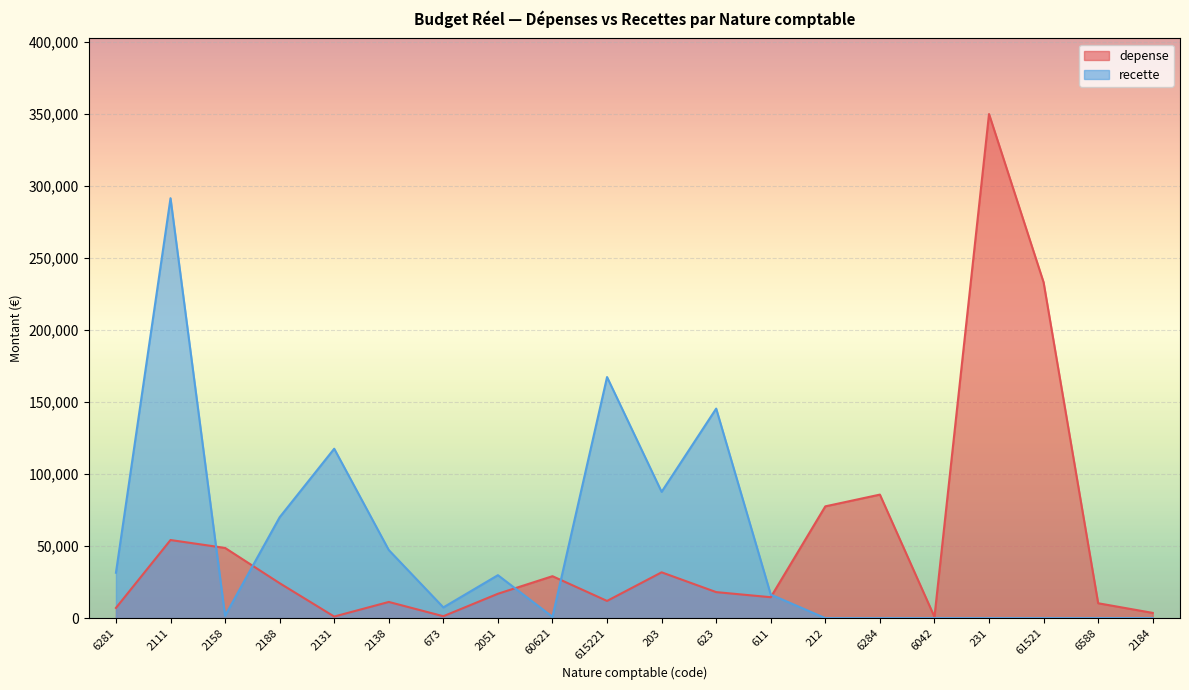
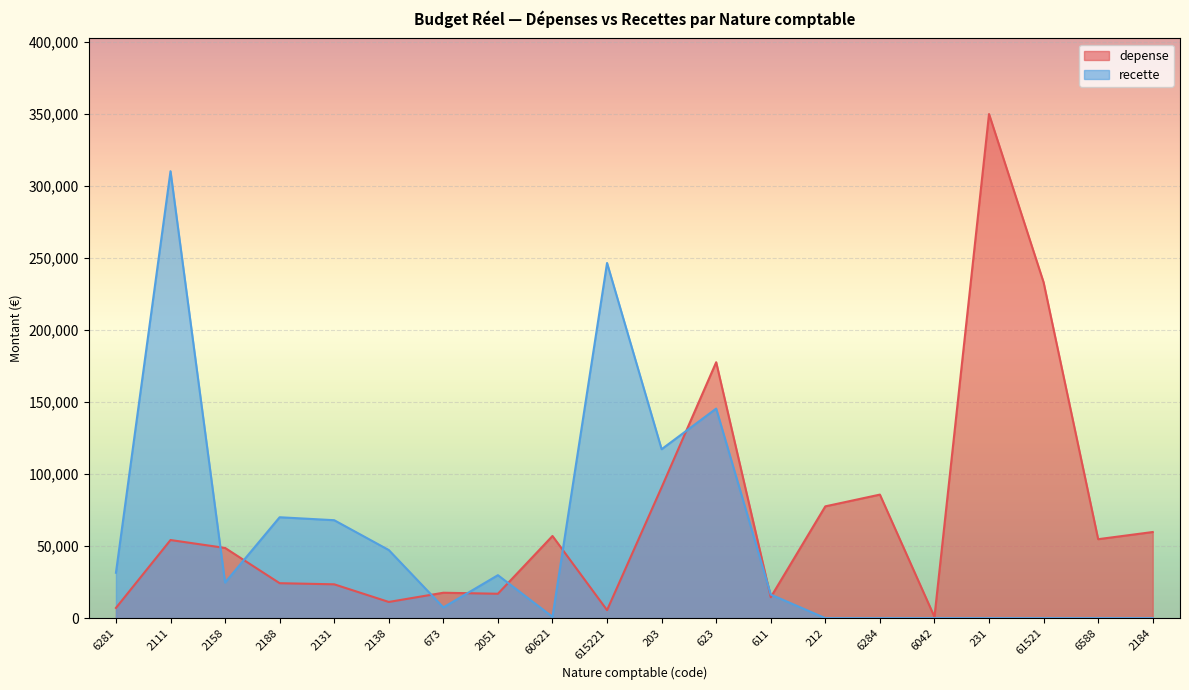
  {
    "depense": {
      "6281": "7,000",
      "2111": "54,000",
      "2158": "49,000",
      "2188": "24,000",
-     "2131": "1,000",
+     "2131": "23,000",
      "2138": "11,000",
-     "673": "1,000",
+     "673": "18,000",
      "2051": "17,000",
-     "60621": "29,000",
-     "615221": "12,000",
-     "203": "32,000",
-     "623": "18,000",
+     "60621": "57,000",
+     "615221": "6,000",
+     "203": "91,000",
+     "623": "178,000",
      "611": "15,000",
      "212": "78,000",
      "6284": "86,000",
      "231": "350,000",
      "61521": "233,000",
-     "6588": "10,000",
-     "2184": "4,000"
+     "6588": "55,000",
+     "2184": "60,000"
    },
    "recette": {
      "6281": "32,000",
-     "2111": "292,000",
-     "2158": "2,000",
+     "2111": "310,000",
+     "2158": "25,000",
      "2188": "70,000",
-     "2131": "118,000",
+     "2131": "68,000",
      "2138": "47,000",
      "673": "7,000",
      "2051": "30,000",
      "60621": "1,000",
-     "615221": "167,000",
-     "203": "88,000",
+     "615221": "247,000",
+     "203": "117,000",
      "623": "145,000",
      "611": "16,000",
      "212": "0",
      "6284": "0",
      "231": "0",
      "61521": "0",
      "6588": "0",
      "2184": "0"
    }
  }
